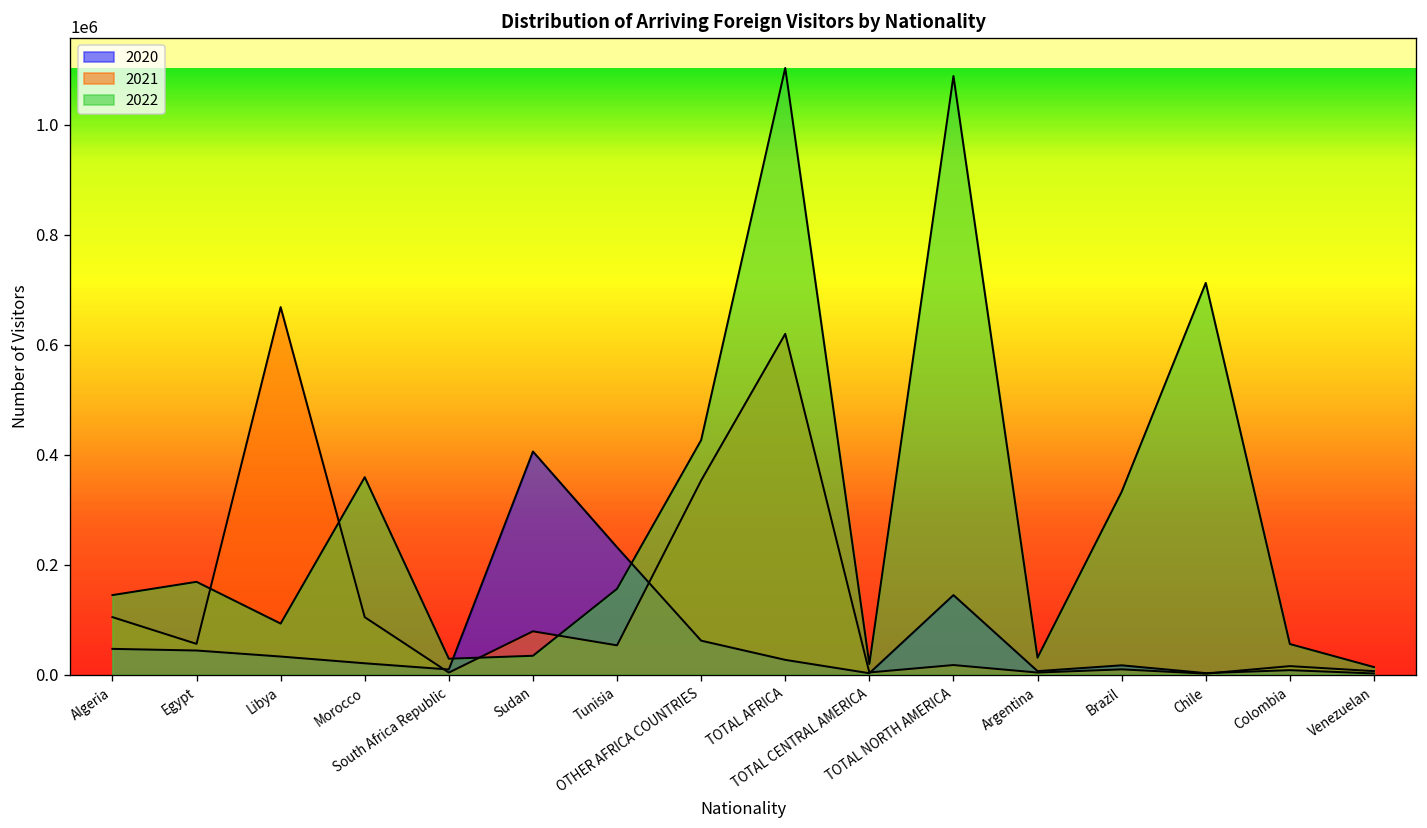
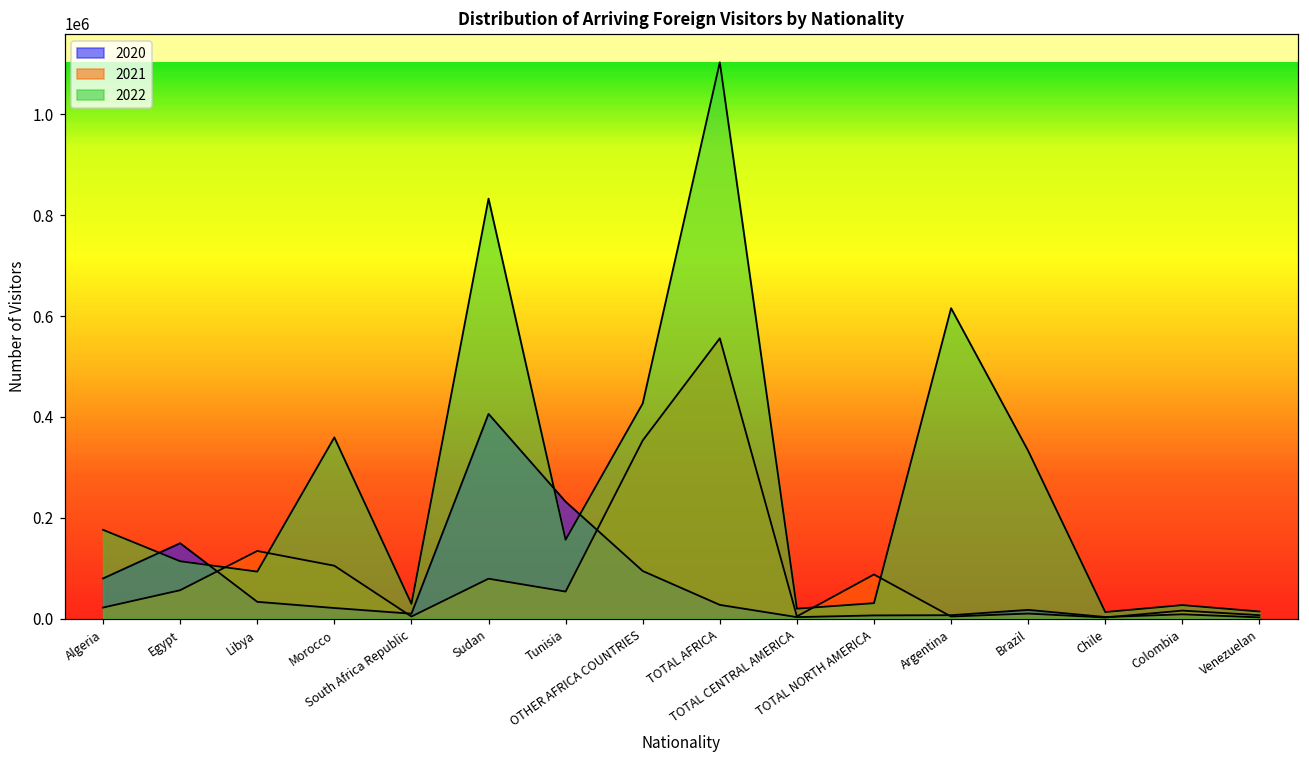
  {
    "2020": {
-     "Algeria": 50000,
-     "Egypt": 40000,
+     "Algeria": 80000,
+     "Egypt": 150000,
      "Libya": 30000,
      "Morocco": 20000,
      "South Africa Republic": 10000,
      "Sudan": 410000,
      "Tunisia": 230000,
-     "OTHER AFRICA COUNTRIES": 60000,
+     "OTHER AFRICA COUNTRIES": 90000,
      "TOTAL AFRICA": 30000,
-     "TOTAL NORTH AMERICA": 140000,
+     "TOTAL NORTH AMERICA": 10000,
      "Brazil": 20000,
      "Colombia": 10000
    },
    "2021": {
-     "Algeria": 100000,
+     "Algeria": 20000,
      "Egypt": 60000,
-     "Libya": 670000,
+     "Libya": 130000,
      "Morocco": 100000,
      "South Africa Republic": 0,
      "Sudan": 80000,
      "Tunisia": 50000,
      "OTHER AFRICA COUNTRIES": 350000,
-     "TOTAL AFRICA": 620000,
-     "TOTAL NORTH AMERICA": 20000,
+     "TOTAL AFRICA": 560000,
+     "TOTAL NORTH AMERICA": 90000,
      "Brazil": 10000,
      "Colombia": 20000
    },
    "2022": {
-     "Algeria": 140000,
-     "Egypt": 170000,
+     "Algeria": 180000,
+     "Egypt": 110000,
      "Libya": 90000,
      "Morocco": 360000,
      "South Africa Republic": 30000,
-     "Sudan": 30000,
+     "Sudan": 830000,
      "Tunisia": 160000,
      "OTHER AFRICA COUNTRIES": 430000,
      "TOTAL AFRICA": 1100000,
      "TOTAL CENTRAL AMERICA": 20000,
-     "TOTAL NORTH AMERICA": 1090000,
-     "Argentina": 30000,
+     "TOTAL NORTH AMERICA": 30000,
+     "Argentina": 620000,
      "Brazil": 330000,
-     "Chile": 710000,
-     "Colombia": 60000,
+     "Chile": 10000,
+     "Colombia": 30000,
      "Venezuelan": 10000
    }
  }
